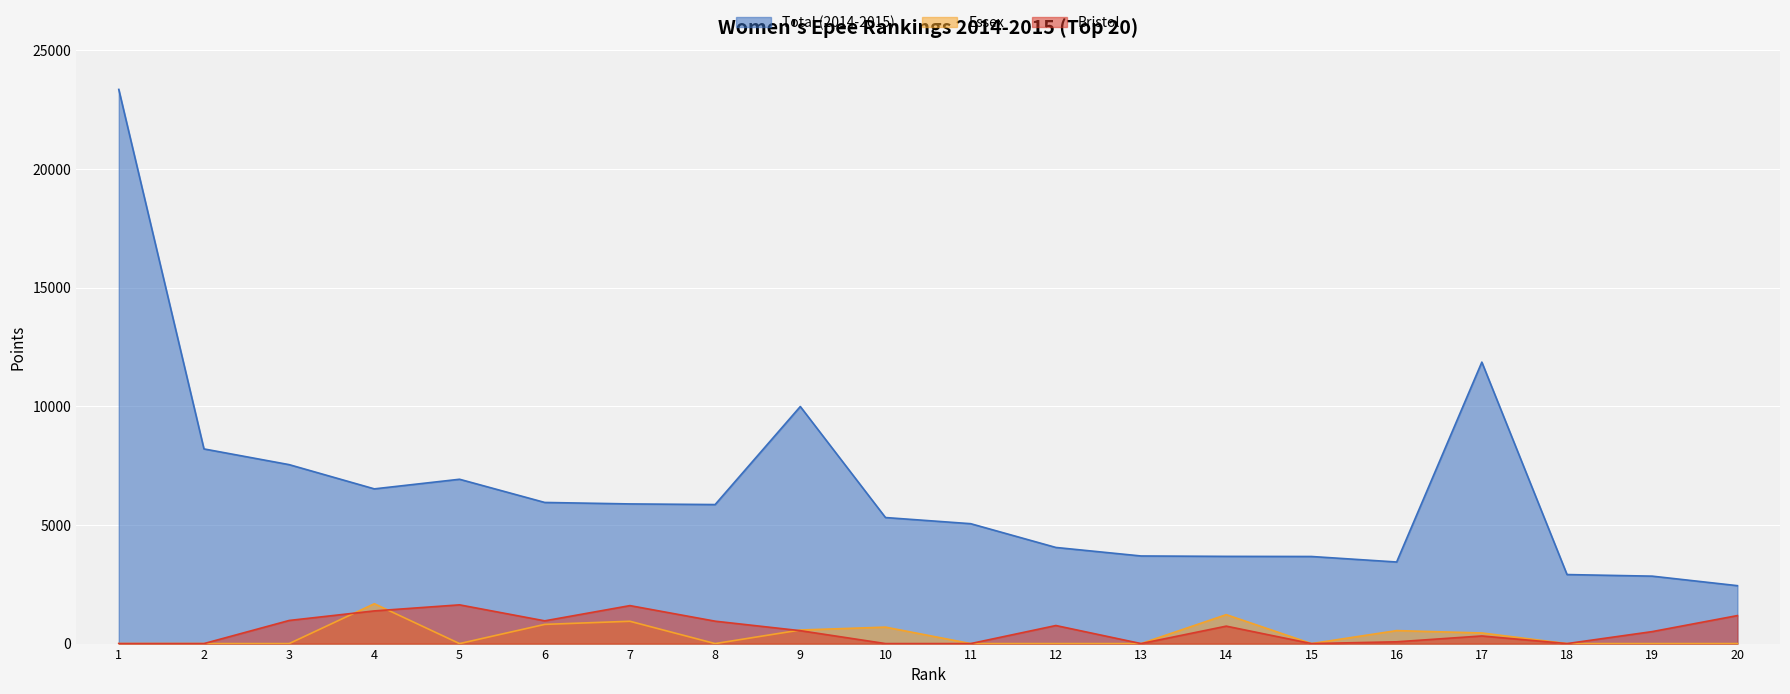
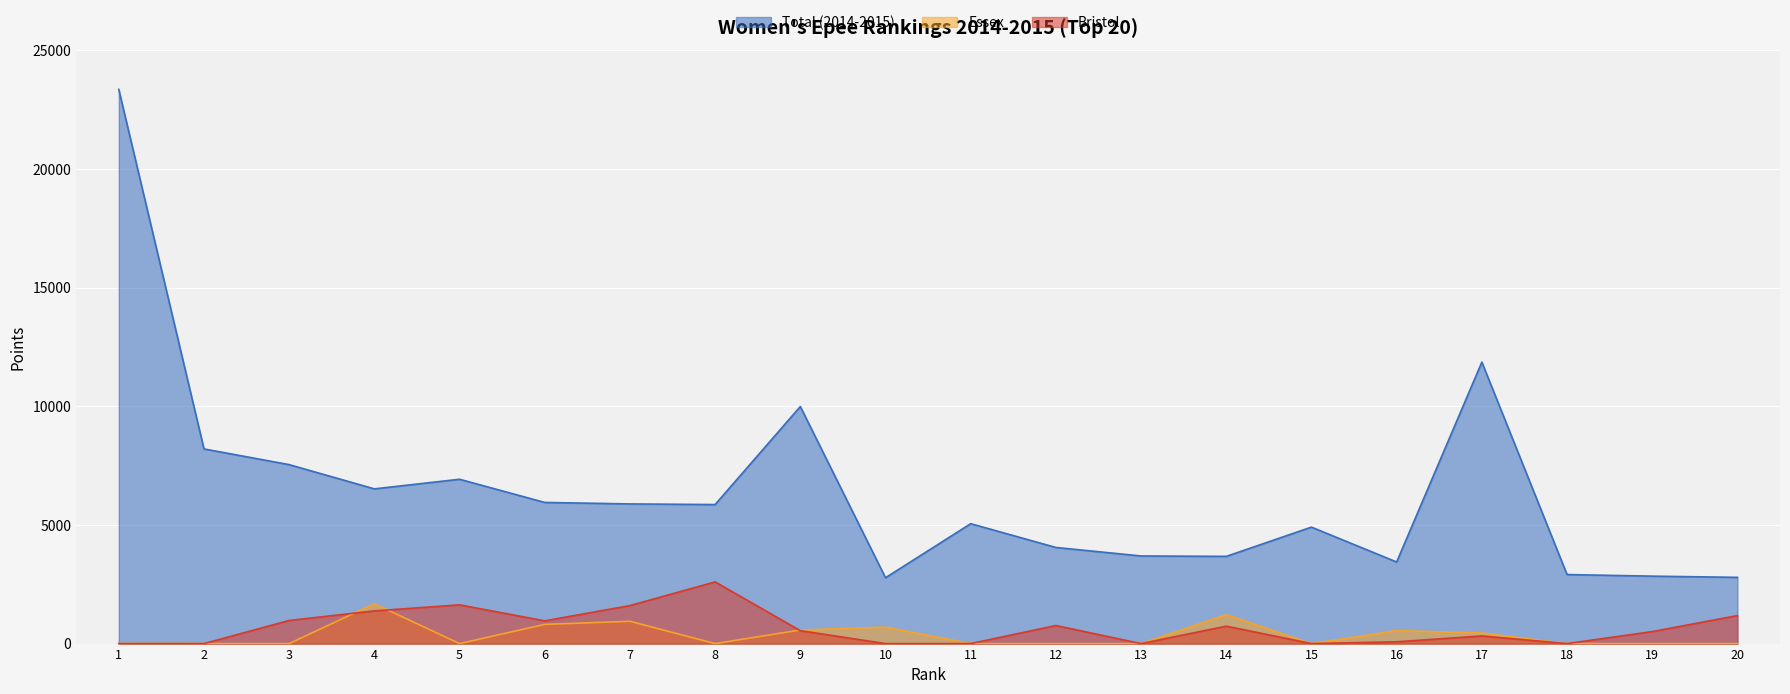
  {
    "Total (2014-2015)": {
      "1": 23300,
      "2": 8200,
      "3": 7500,
      "4": 6500,
      "5": 6900,
      "6": 5900,
      "7": 5900,
      "8": 5900,
      "9": 10000,
-     "10": 5300,
+     "10": 2800,
      "11": 5100,
      "12": 4100,
      "13": 3700,
      "14": 3700,
-     "15": 3700,
+     "15": 4900,
      "16": 3400,
      "17": 11900,
      "18": 2900,
      "19": 2800,
-     "20": 2400
+     "20": 2800
    },
    "Essex": {
      "3": 0,
      "4": 1700,
      "5": 0,
      "6": 800,
      "7": 900,
      "8": 0,
      "10": 700,
      "12": 0,
      "14": 1200,
      "16": 500,
      "17": 400,
      "19": 0,
      "20": 0
    },
    "Bristol": {
      "3": 1000,
      "4": 1400,
      "5": 1600,
      "6": 1000,
      "7": 1600,
-     "8": 900,
+     "8": 2600,
      "10": 0,
      "12": 800,
      "14": 700,
      "16": 100,
      "17": 300,
      "19": 500,
      "20": 1200
    }
  }
